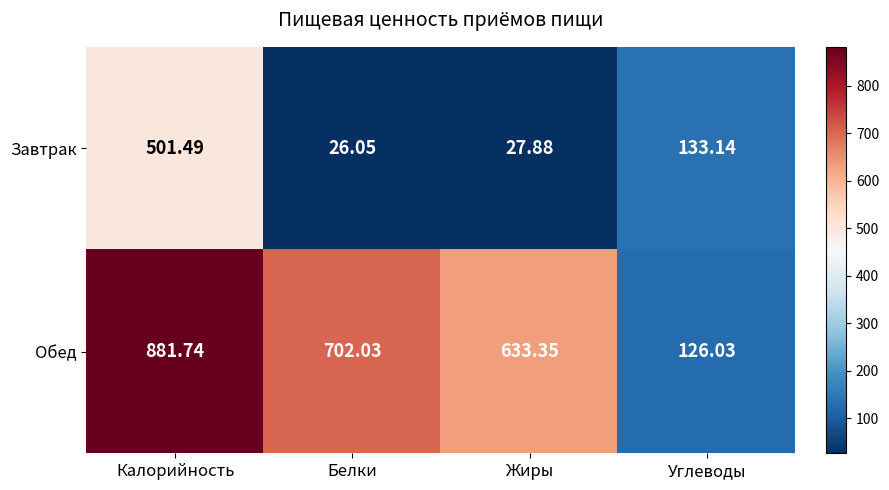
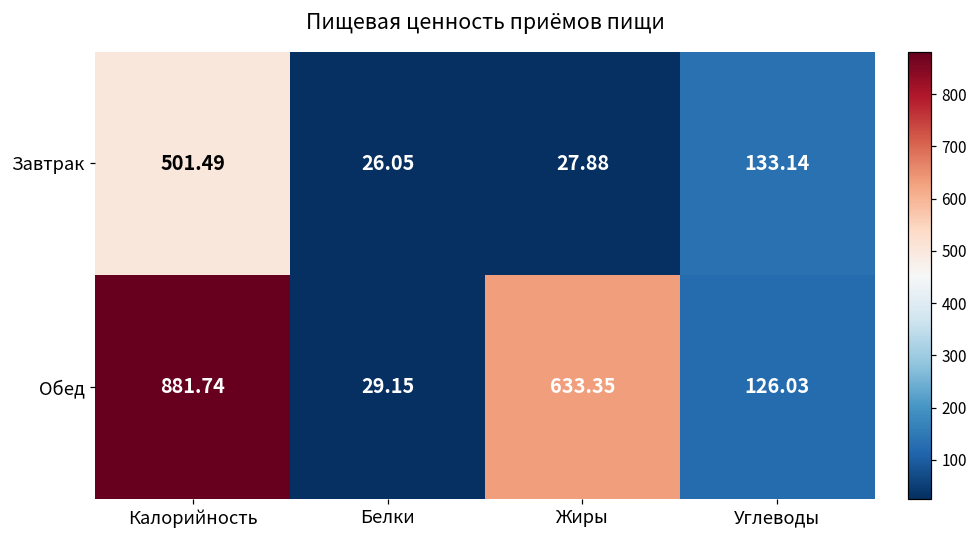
  {
    "Завтрак": {
      "Калорийность": 501.49,
      "Белки": 26.05,
      "Жиры": 27.88,
      "Углеводы": 133.14
    },
    "Обед": {
      "Калорийность": 881.74,
-     "Белки": 702.03,
+     "Белки": 29.15,
      "Жиры": 633.35,
      "Углеводы": 126.03
    }
  }
